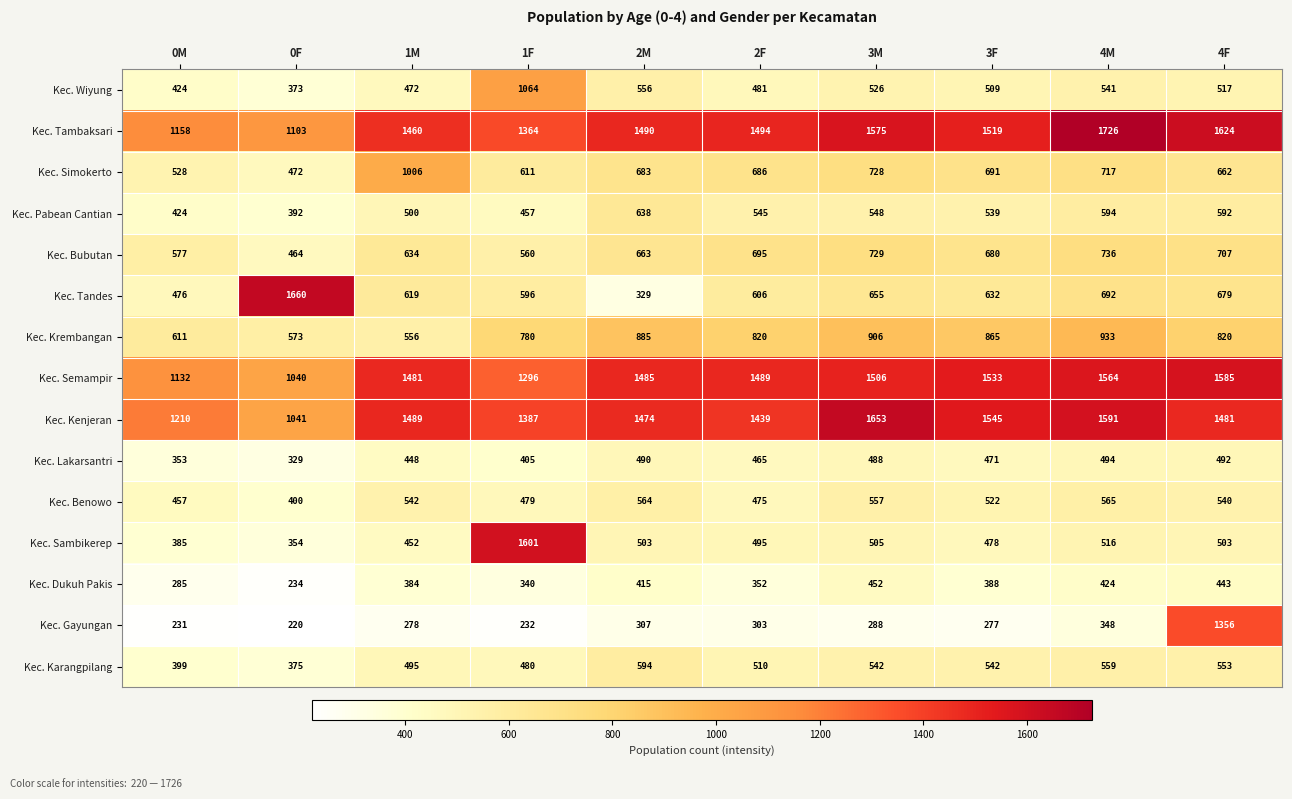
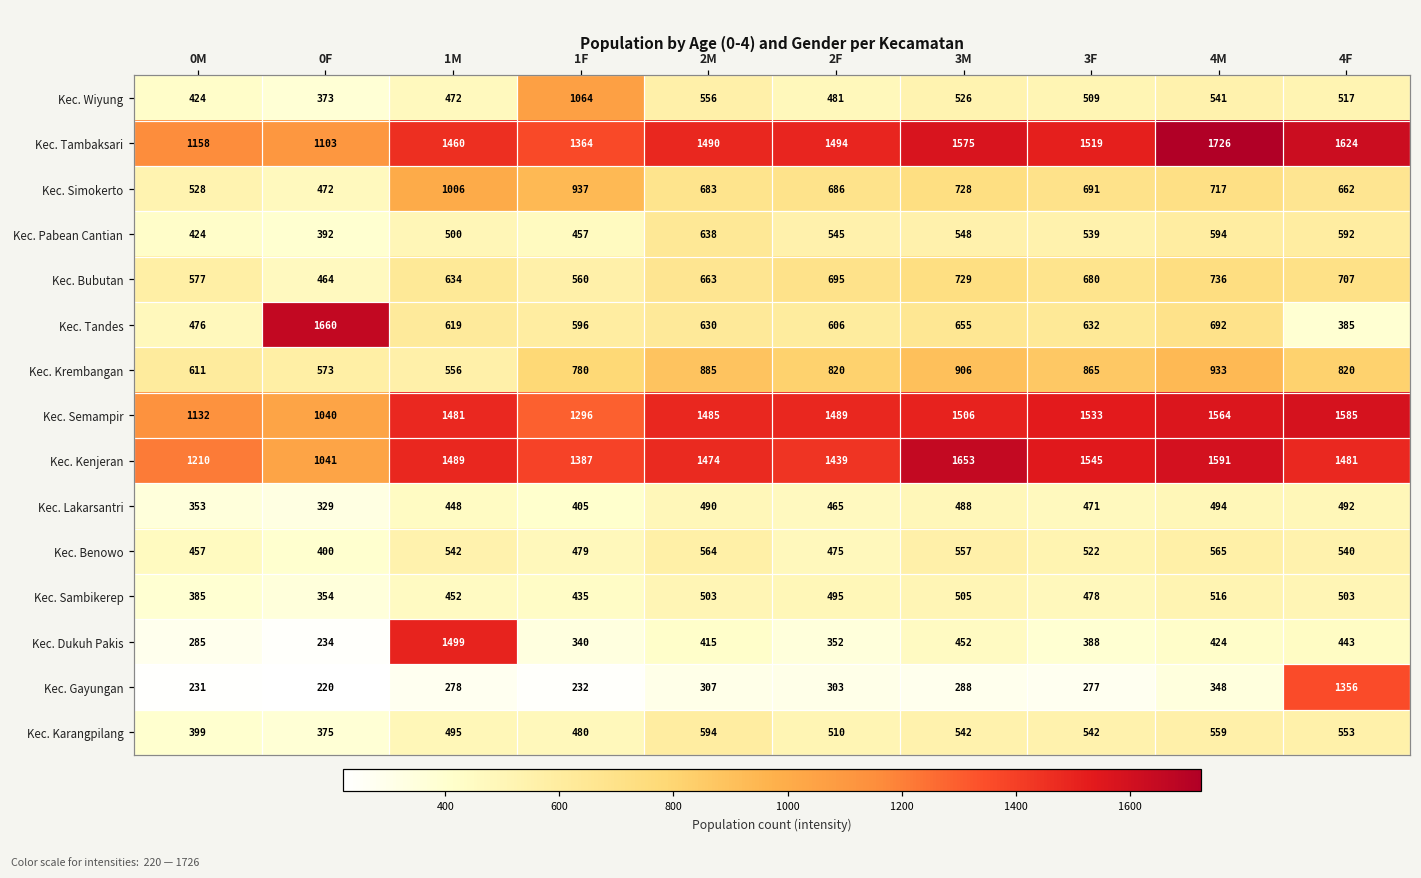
  {
    "Kec. Wiyung": {
      "0M": 424,
      "0F": 373,
      "1M": 472,
      "1F": 1064,
      "2M": 556,
      "2F": 481,
      "3M": 526,
      "3F": 509,
      "4M": 541,
      "4F": 517
    },
    "Kec. Tambaksari": {
      "0M": 1158,
      "0F": 1103,
      "1M": 1460,
      "1F": 1364,
      "2M": 1490,
      "2F": 1494,
      "3M": 1575,
      "3F": 1519,
      "4M": 1726,
      "4F": 1624
    },
    "Kec. Simokerto": {
      "0M": 528,
      "0F": 472,
      "1M": 1006,
-     "1F": 611,
+     "1F": 937,
      "2M": 683,
      "2F": 686,
      "3M": 728,
      "3F": 691,
      "4M": 717,
      "4F": 662
    },
    "Kec. Pabean Cantian": {
      "0M": 424,
      "0F": 392,
      "1M": 500,
      "1F": 457,
      "2M": 638,
      "2F": 545,
      "3M": 548,
      "3F": 539,
      "4M": 594,
      "4F": 592
    },
    "Kec. Bubutan": {
      "0M": 577,
      "0F": 464,
      "1M": 634,
      "1F": 560,
      "2M": 663,
      "2F": 695,
      "3M": 729,
      "3F": 680,
      "4M": 736,
      "4F": 707
    },
    "Kec. Tandes": {
      "0M": 476,
      "0F": 1660,
      "1M": 619,
      "1F": 596,
-     "2M": 329,
+     "2M": 630,
      "2F": 606,
      "3M": 655,
      "3F": 632,
      "4M": 692,
-     "4F": 679
+     "4F": 385
    },
    "Kec. Krembangan": {
      "0M": 611,
      "0F": 573,
      "1M": 556,
      "1F": 780,
      "2M": 885,
      "2F": 820,
      "3M": 906,
      "3F": 865,
      "4M": 933,
      "4F": 820
    },
    "Kec. Semampir": {
      "0M": 1132,
      "0F": 1040,
      "1M": 1481,
      "1F": 1296,
      "2M": 1485,
      "2F": 1489,
      "3M": 1506,
      "3F": 1533,
      "4M": 1564,
      "4F": 1585
    },
    "Kec. Kenjeran": {
      "0M": 1210,
      "0F": 1041,
      "1M": 1489,
      "1F": 1387,
      "2M": 1474,
      "2F": 1439,
      "3M": 1653,
      "3F": 1545,
      "4M": 1591,
      "4F": 1481
    },
    "Kec. Lakarsantri": {
      "0M": 353,
      "0F": 329,
      "1M": 448,
      "1F": 405,
      "2M": 490,
      "2F": 465,
      "3M": 488,
      "3F": 471,
      "4M": 494,
      "4F": 492
    },
    "Kec. Benowo": {
      "0M": 457,
      "0F": 400,
      "1M": 542,
      "1F": 479,
      "2M": 564,
      "2F": 475,
      "3M": 557,
      "3F": 522,
      "4M": 565,
      "4F": 540
    },
    "Kec. Sambikerep": {
      "0M": 385,
      "0F": 354,
      "1M": 452,
-     "1F": 1601,
+     "1F": 435,
      "2M": 503,
      "2F": 495,
      "3M": 505,
      "3F": 478,
      "4M": 516,
      "4F": 503
    },
    "Kec. Dukuh Pakis": {
      "0M": 285,
      "0F": 234,
-     "1M": 384,
+     "1M": 1499,
      "1F": 340,
      "2M": 415,
      "2F": 352,
      "3M": 452,
      "3F": 388,
      "4M": 424,
      "4F": 443
    },
    "Kec. Gayungan": {
      "0M": 231,
      "0F": 220,
      "1M": 278,
      "1F": 232,
      "2M": 307,
      "2F": 303,
      "3M": 288,
      "3F": 277,
      "4M": 348,
      "4F": 1356
    },
    "Kec. Karangpilang": {
      "0M": 399,
      "0F": 375,
      "1M": 495,
      "1F": 480,
      "2M": 594,
      "2F": 510,
      "3M": 542,
      "3F": 542,
      "4M": 559,
      "4F": 553
    }
  }
